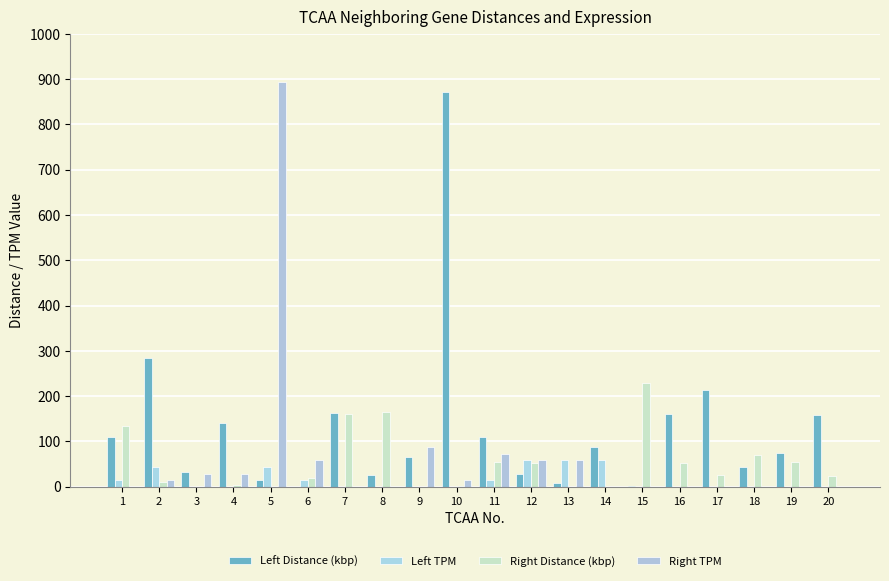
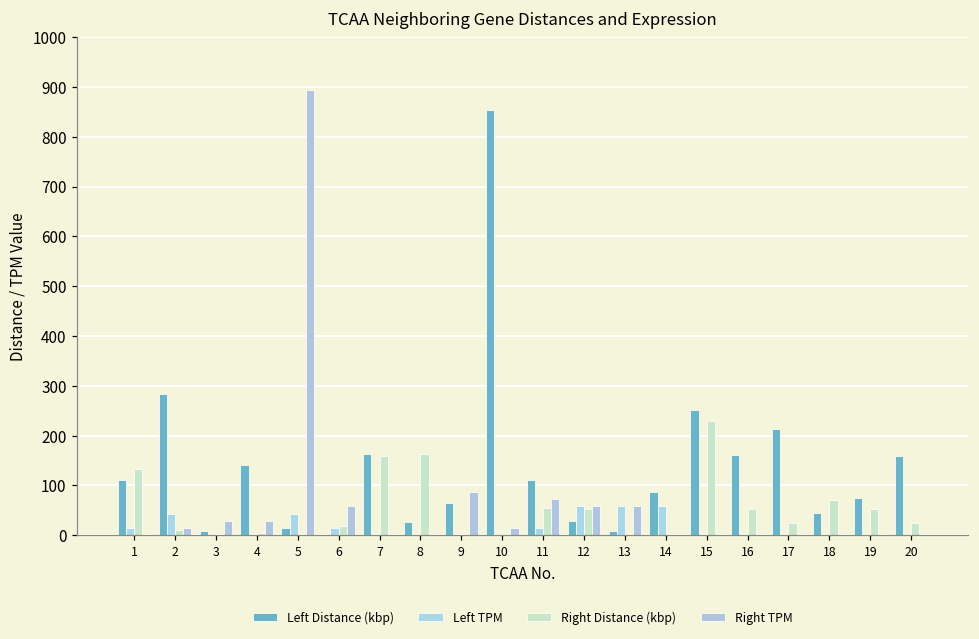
  {
    "Left Distance (kbp)": {
      "1": 110,
      "2": 280,
-     "3": 30,
+     "3": 10,
      "4": 140,
      "5": 10,
      "7": 160,
      "8": 30,
      "9": 60,
-     "10": 870,
+     "10": 850,
      "11": 110,
      "12": 30,
      "13": 10,
      "14": 90,
-     "15": 0,
+     "15": 250,
      "16": 160,
      "17": 210,
      "18": 40,
      "19": 70,
      "20": 160
    }
  }
